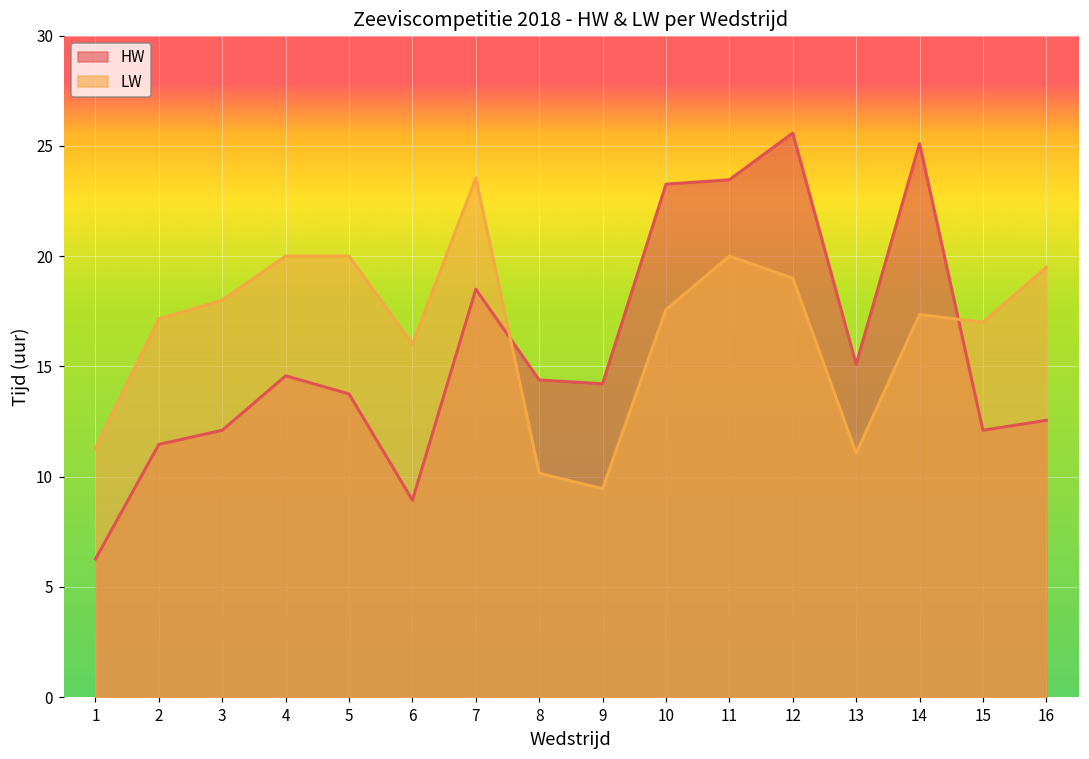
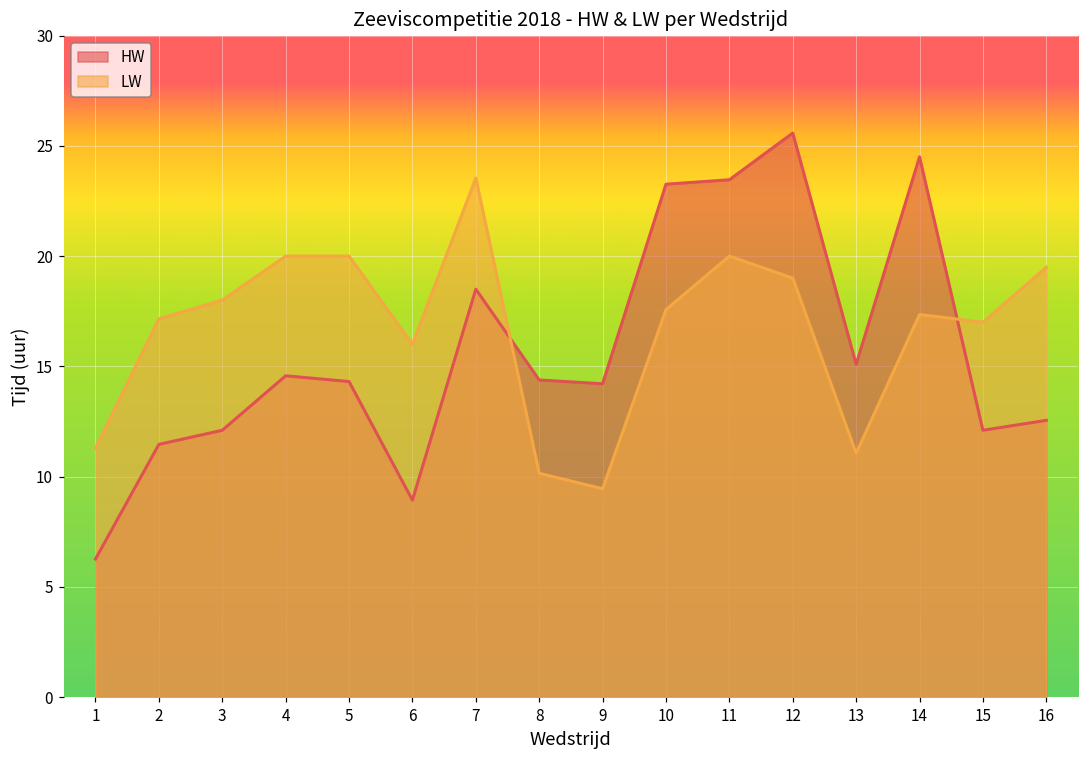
  {
    "HW": {
      "1": 6.3,
      "2": 11.5,
      "3": 12.1,
      "4": 14.6,
-     "5": 13.8,
+     "5": 14.3,
      "6": 8.9,
      "7": 18.5,
      "8": 14.4,
      "9": 14.2,
      "10": 23.3,
      "11": 23.5,
      "12": 25.6,
      "13": 15.1,
-     "14": 25.1,
+     "14": 24.5,
      "15": 12.1,
      "16": 12.6
    },
    "LW": {
      "1": 11.3,
      "2": 17.2,
      "3": 18.0,
      "4": 20.0,
      "5": 20.0,
      "6": 16.0,
      "7": 23.5,
      "8": 10.2,
      "9": 9.5,
      "10": 17.6,
      "11": 20.0,
      "12": 19.0,
      "13": 11.1,
      "14": 17.4,
      "15": 17.0,
      "16": 19.5
    }
  }
